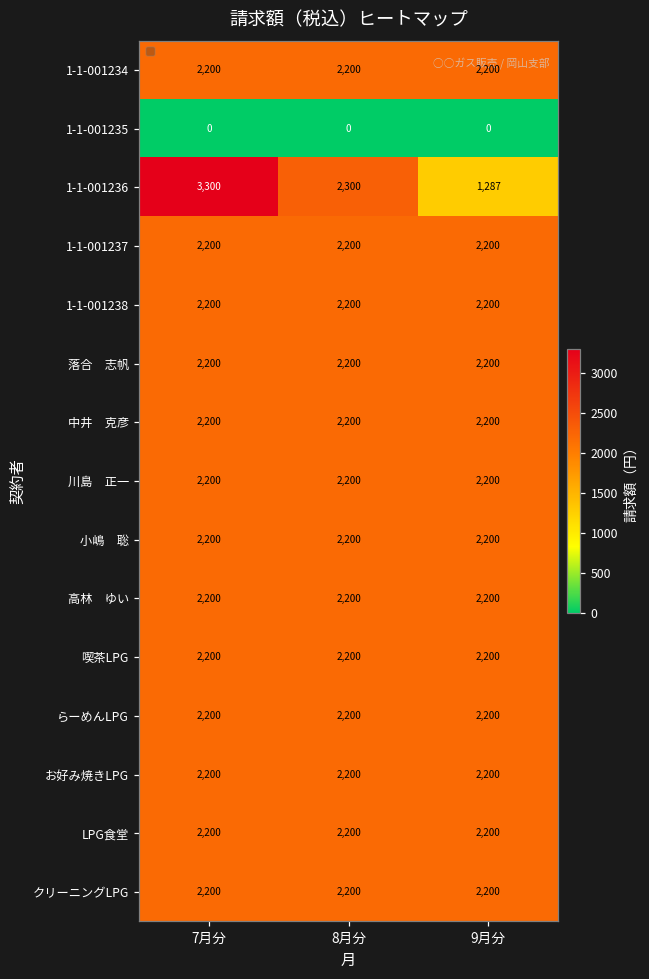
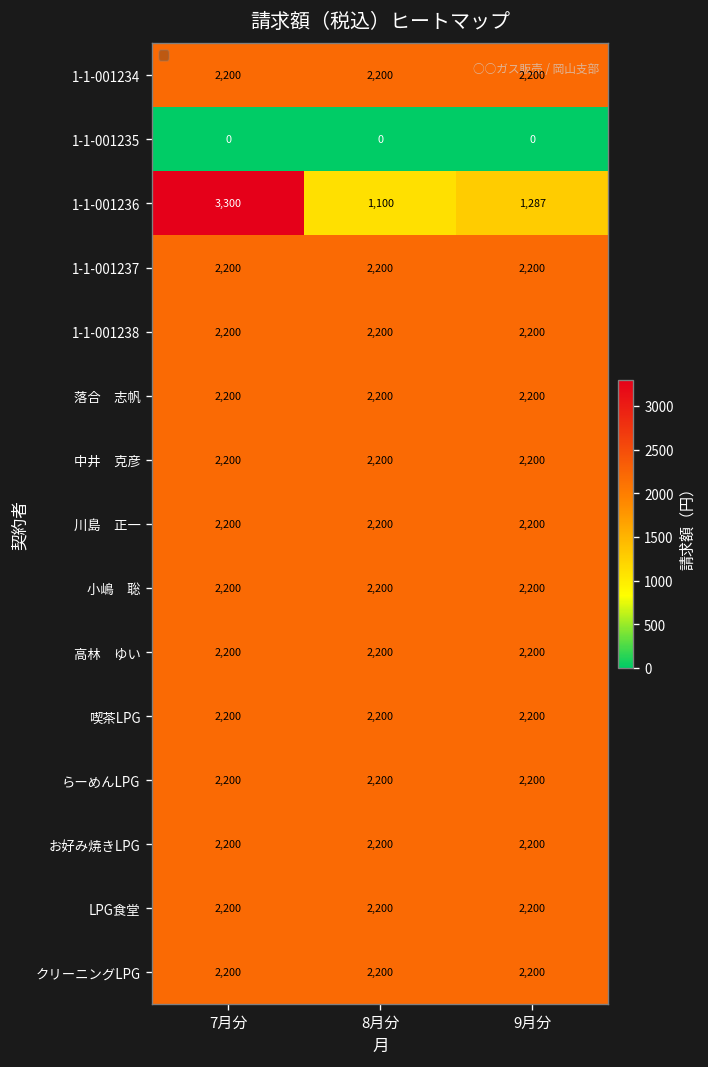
  {
    "1-1-001234": {
      "7月分": "2,200",
      "8月分": "2,200"
    },
    "1-1-001235": {
      "7月分": "0",
      "8月分": "0",
      "9月分": "0"
    },
    "1-1-001236": {
      "7月分": "3,300",
-     "8月分": "2,300",
+     "8月分": "1,100",
      "9月分": "1,287"
    },
    "1-1-001237": {
      "7月分": "2,200",
      "8月分": "2,200",
      "9月分": "2,200"
    },
    "1-1-001238": {
      "7月分": "2,200",
      "8月分": "2,200",
      "9月分": "2,200"
    },
    "落合 志帆": {
      "7月分": "2,200",
      "8月分": "2,200",
      "9月分": "2,200"
    },
    "中井 克彦": {
      "7月分": "2,200",
      "8月分": "2,200",
      "9月分": "2,200"
    },
    "川島 正一": {
      "7月分": "2,200",
      "8月分": "2,200",
      "9月分": "2,200"
    },
    "小嶋 聡": {
      "7月分": "2,200",
      "8月分": "2,200",
      "9月分": "2,200"
    },
    "高林 ゆい": {
      "7月分": "2,200",
      "8月分": "2,200",
      "9月分": "2,200"
    },
    "喫茶LPG": {
      "7月分": "2,200",
      "8月分": "2,200",
      "9月分": "2,200"
    },
    "らーめんLPG": {
      "7月分": "2,200",
      "8月分": "2,200",
      "9月分": "2,200"
    },
    "お好み焼きLPG": {
      "7月分": "2,200",
      "8月分": "2,200",
      "9月分": "2,200"
    },
    "LPG食堂": {
      "7月分": "2,200",
      "8月分": "2,200",
      "9月分": "2,200"
    },
    "クリーニングLPG": {
      "7月分": "2,200",
      "8月分": "2,200",
      "9月分": "2,200"
    }
  }
